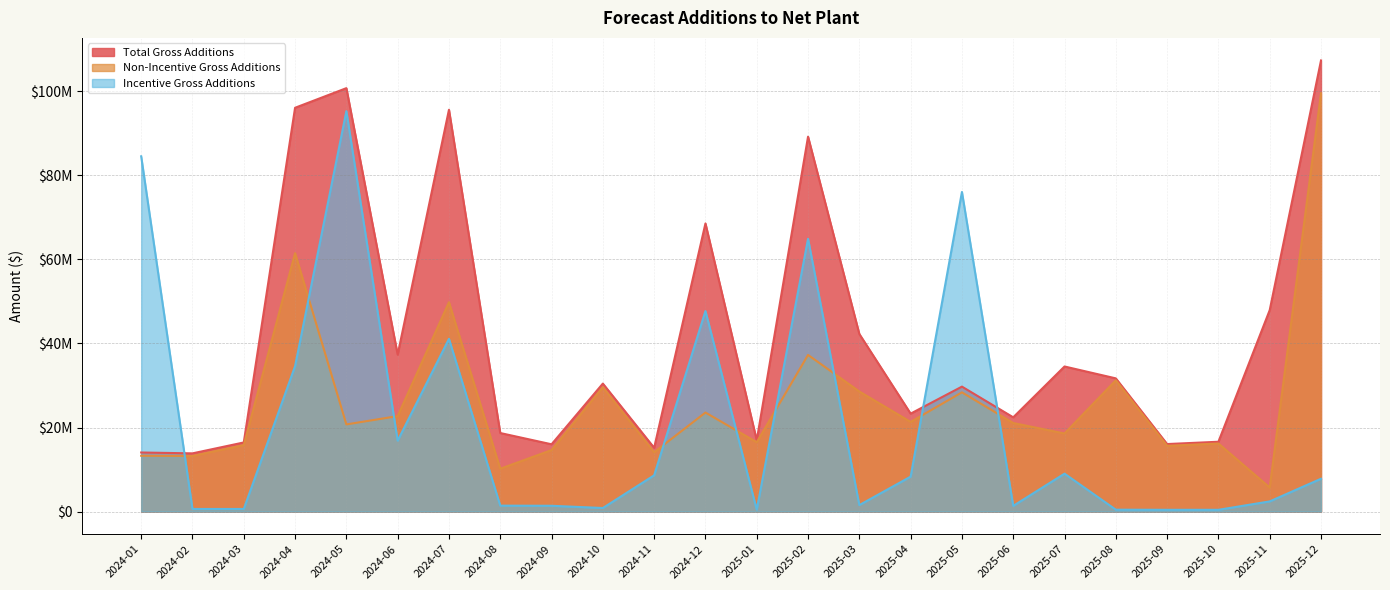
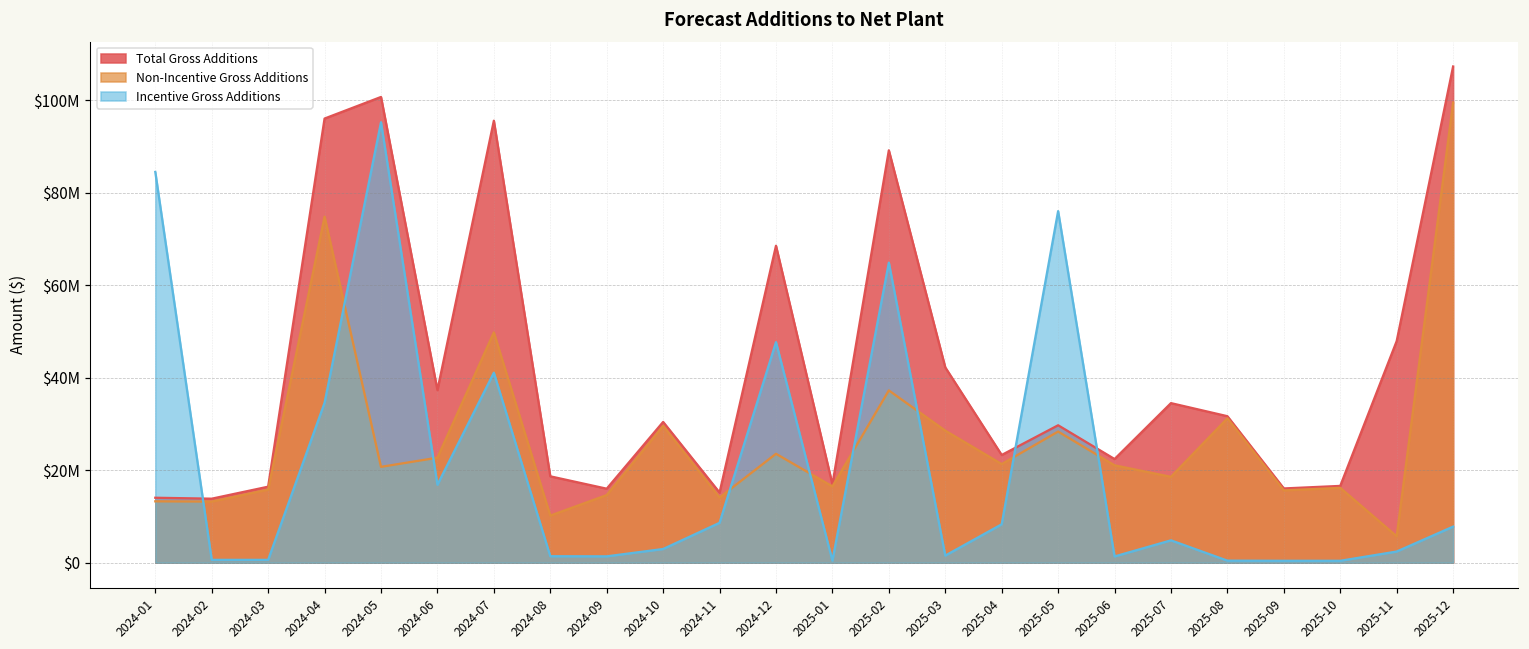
  {
    "Total Gross Additions": {
      "2024-01": "$14000000",
      "2024-02": "$14000000",
      "2024-03": "$16000000",
      "2024-04": "$96000000",
      "2024-05": "$101000000",
      "2024-06": "$37000000",
      "2024-07": "$96000000",
      "2024-08": "$19000000",
      "2024-09": "$16000000",
      "2024-10": "$30000000",
      "2024-11": "$15000000",
      "2024-12": "$69000000",
      "2025-02": "$89000000",
      "2025-03": "$42000000",
      "2025-04": "$23000000",
      "2025-05": "$30000000",
      "2025-06": "$22000000",
      "2025-07": "$35000000",
      "2025-11": "$48000000",
      "2025-12": "$107000000"
    },
    "Non-Incentive Gross Additions": {
      "2024-01": "$13000000",
      "2024-02": "$13000000",
      "2024-03": "$16000000",
-     "2024-04": "$61000000",
+     "2024-04": "$75000000",
      "2024-05": "$21000000",
      "2024-06": "$23000000",
      "2024-07": "$50000000",
      "2024-08": "$10000000",
      "2024-09": "$15000000",
      "2024-10": "$30000000",
      "2024-11": "$14000000",
      "2024-12": "$24000000",
      "2025-02": "$37000000",
      "2025-03": "$29000000",
      "2025-04": "$21000000",
      "2025-05": "$28000000",
      "2025-06": "$21000000",
      "2025-07": "$19000000",
      "2025-11": "$6000000",
      "2025-12": "$100000000"
    },
    "Incentive Gross Additions": {
      "2024-01": "$85000000",
      "2024-02": "$1000000",
      "2024-03": "$1000000",
      "2024-04": "$35000000",
      "2024-05": "$95000000",
      "2024-06": "$17000000",
      "2024-07": "$41000000",
      "2024-08": "$1000000",
      "2024-09": "$1000000",
-     "2024-10": "$1000000",
+     "2024-10": "$3000000",
      "2024-11": "$9000000",
      "2024-12": "$48000000",
      "2025-01": "$0",
      "2025-02": "$65000000",
      "2025-03": "$2000000",
      "2025-04": "$8000000",
      "2025-05": "$76000000",
      "2025-06": "$1000000",
-     "2025-07": "$9000000",
+     "2025-07": "$5000000",
      "2025-08": "$0",
      "2025-09": "$0",
      "2025-10": "$0",
      "2025-11": "$2000000",
      "2025-12": "$8000000"
    }
  }
